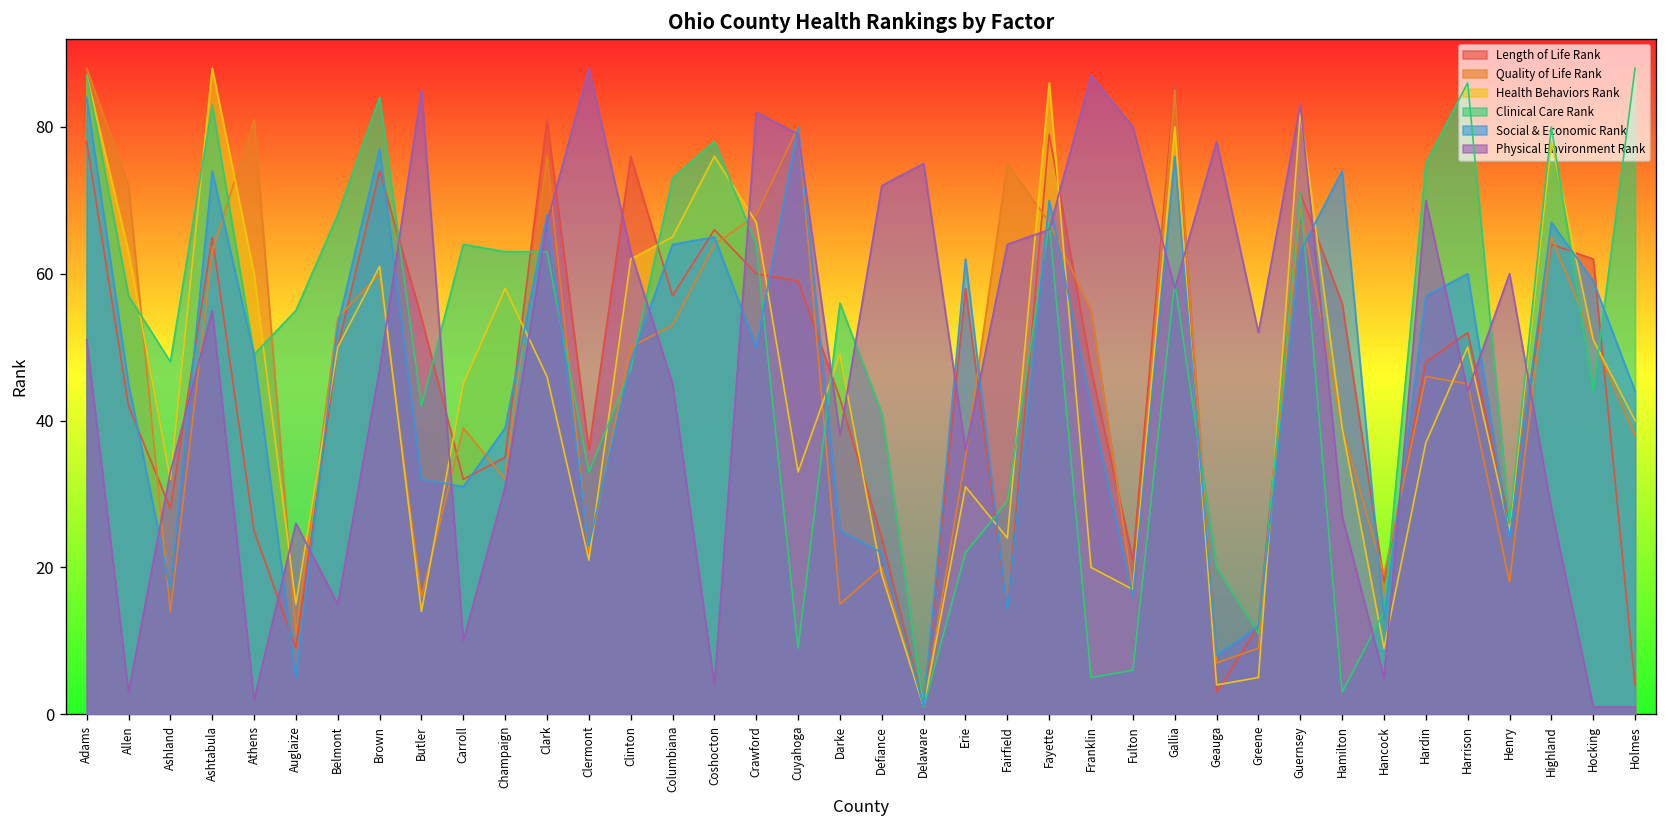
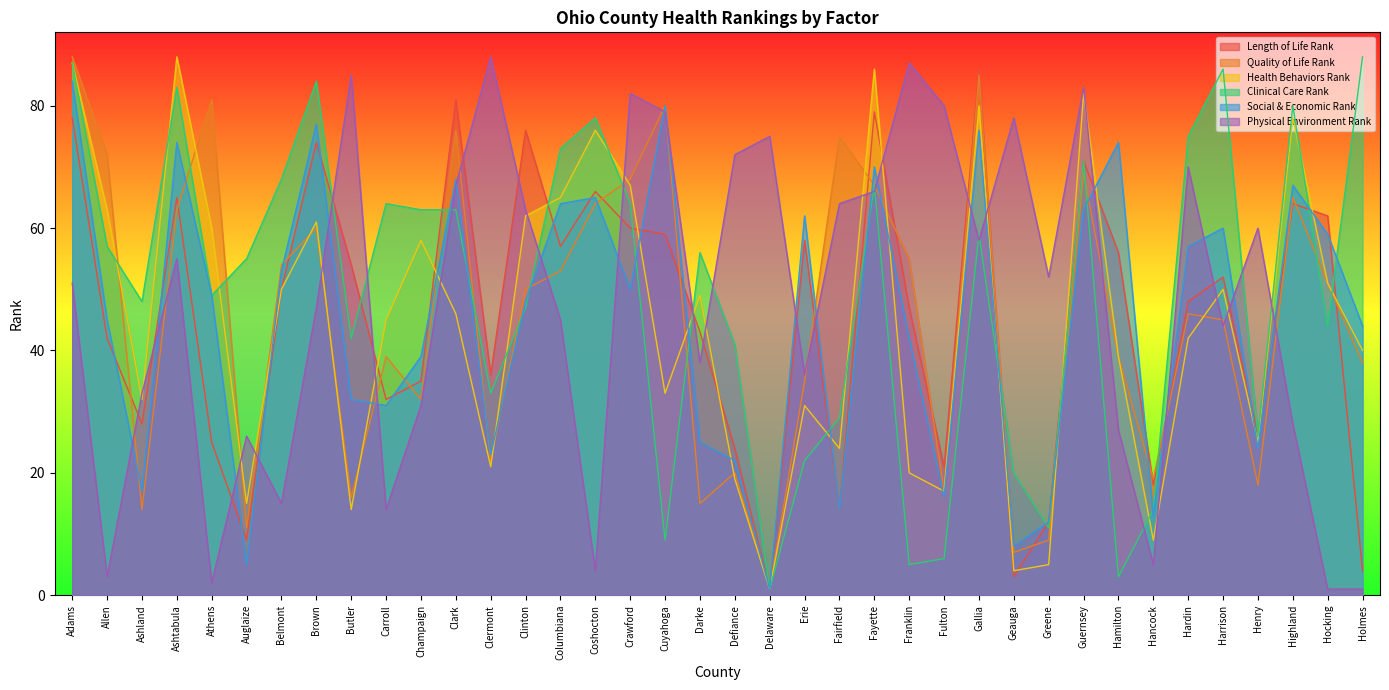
  {
    "Health Behaviors Rank": {
      "Allen": 63,
      "Ashland": 32,
      "Ashtabula": 88,
      "Athens": 60,
      "Auglaize": 15,
      "Brown": 61,
      "Butler": 14,
      "Carroll": 45,
      "Champaign": 58,
      "Clark": 46,
      "Clermont": 21,
      "Clinton": 62,
      "Columbiana": 65,
      "Coshocton": 76,
      "Crawford": 67,
      "Cuyahoga": 33,
      "Darke": 49,
      "Defiance": 19,
      "Erie": 31,
      "Fairfield": 24,
      "Fayette": 86,
      "Franklin": 20,
      "Gallia": 80,
      "Geauga": 4,
      "Greene": 5,
      "Guernsey": 82,
      "Hancock": 9,
-     "Hardin": 37,
+     "Hardin": 42,
      "Harrison": 50,
      "Henry": 25,
      "Holmes": 40
    },
    "Clinical Care Rank": {
      "Allen": 57,
      "Ashland": 48,
      "Ashtabula": 83,
      "Auglaize": 55,
      "Belmont": 68,
      "Brown": 84,
      "Butler": 42,
      "Carroll": 64,
      "Champaign": 63,
      "Clark": 63,
      "Clermont": 33,
      "Clinton": 47,
      "Columbiana": 73,
      "Coshocton": 78,
      "Crawford": 64,
      "Cuyahoga": 9,
      "Darke": 56,
      "Defiance": 41,
      "Erie": 22,
      "Fairfield": 29,
      "Franklin": 5,
      "Fulton": 6,
      "Gallia": 59,
      "Geauga": 20,
      "Greene": 11,
      "Hamilton": 3,
      "Hancock": 14,
      "Hardin": 75,
      "Hocking": 44
    },
    "Social & Economic Rank": {
      "Adams": 84,
      "Allen": 45,
      "Ashland": 17,
      "Ashtabula": 74,
      "Auglaize": 5,
      "Belmont": 53,
      "Brown": 77,
      "Butler": 32,
      "Carroll": 31,
      "Champaign": 39,
      "Clark": 68,
      "Clermont": 23,
      "Clinton": 48,
      "Columbiana": 64,
      "Coshocton": 65,
      "Crawford": 50,
      "Darke": 25,
      "Defiance": 22,
      "Erie": 62,
      "Fayette": 70,
      "Franklin": 42,
      "Fulton": 16,
      "Gallia": 76,
      "Geauga": 8,
      "Guernsey": 63,
      "Hamilton": 74,
      "Hancock": 13,
      "Hardin": 57,
      "Harrison": 60,
      "Henry": 24,
      "Highland": 67,
      "Hocking": 59,
      "Holmes": 44
    },
    "Physical Environment Rank": {
      "Adams": 51,
      "Allen": 3,
      "Ashland": 33,
      "Ashtabula": 55,
      "Athens": 2,
      "Auglaize": 26,
      "Belmont": 15,
      "Brown": 47,
      "Butler": 85,
-     "Carroll": 10,
+     "Carroll": 14,
      "Champaign": 31,
      "Clark": 67,
      "Clermont": 88,
      "Clinton": 63,
      "Columbiana": 45,
      "Coshocton": 4,
      "Crawford": 82,
      "Cuyahoga": 79,
      "Darke": 38,
      "Defiance": 72,
      "Delaware": 75,
      "Erie": 36,
      "Fairfield": 64,
      "Fayette": 66,
      "Franklin": 87,
      "Fulton": 80,
      "Gallia": 58,
      "Geauga": 78,
      "Greene": 52,
      "Guernsey": 83,
      "Hamilton": 27,
      "Hancock": 5,
      "Hardin": 70,
      "Harrison": 44,
      "Henry": 60,
      "Highland": 28,
      "Hocking": 1,
      "Holmes": 1
    }
  }
